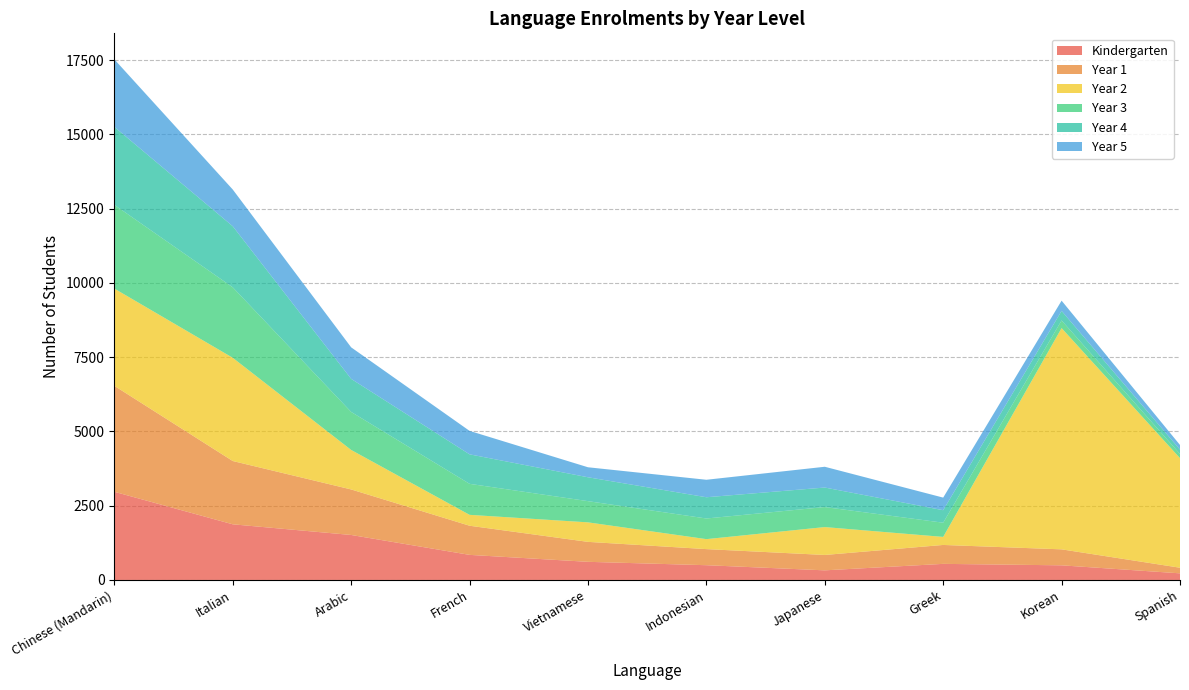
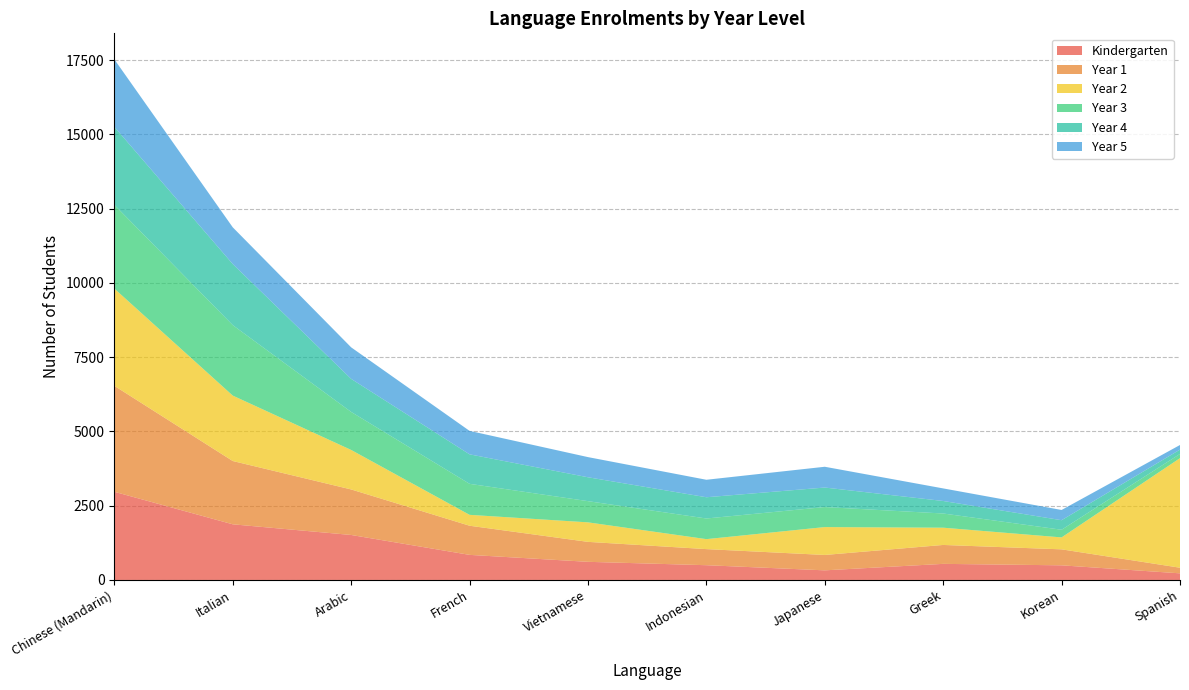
  {
    "Year 2": {
      "Chinese (Mandarin)": 3300,
-     "Italian": 3500,
+     "Italian": 2200,
      "Arabic": 1300,
      "French": 400,
      "Vietnamese": 700,
      "Indonesian": 300,
      "Japanese": 900,
-     "Greek": 300,
-     "Korean": 7500,
+     "Greek": 600,
+     "Korean": 400,
      "Spanish": 3700
    },
    "Year 5": {
      "Chinese (Mandarin)": 2300,
      "Italian": 1200,
      "Arabic": 1100,
      "French": 800,
-     "Vietnamese": 300,
+     "Vietnamese": 700,
      "Indonesian": 600,
      "Japanese": 700,
      "Greek": 400,
      "Korean": 300,
      "Spanish": 200
    }
  }
